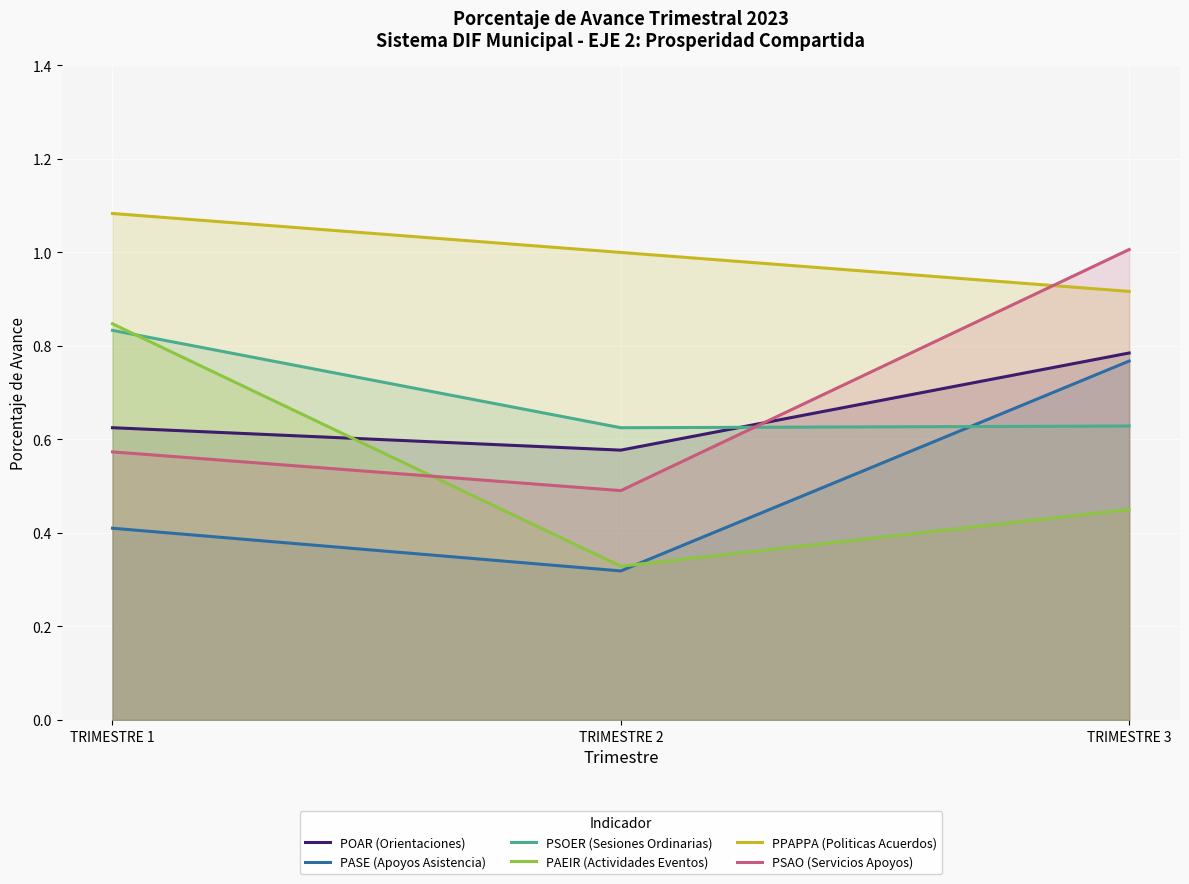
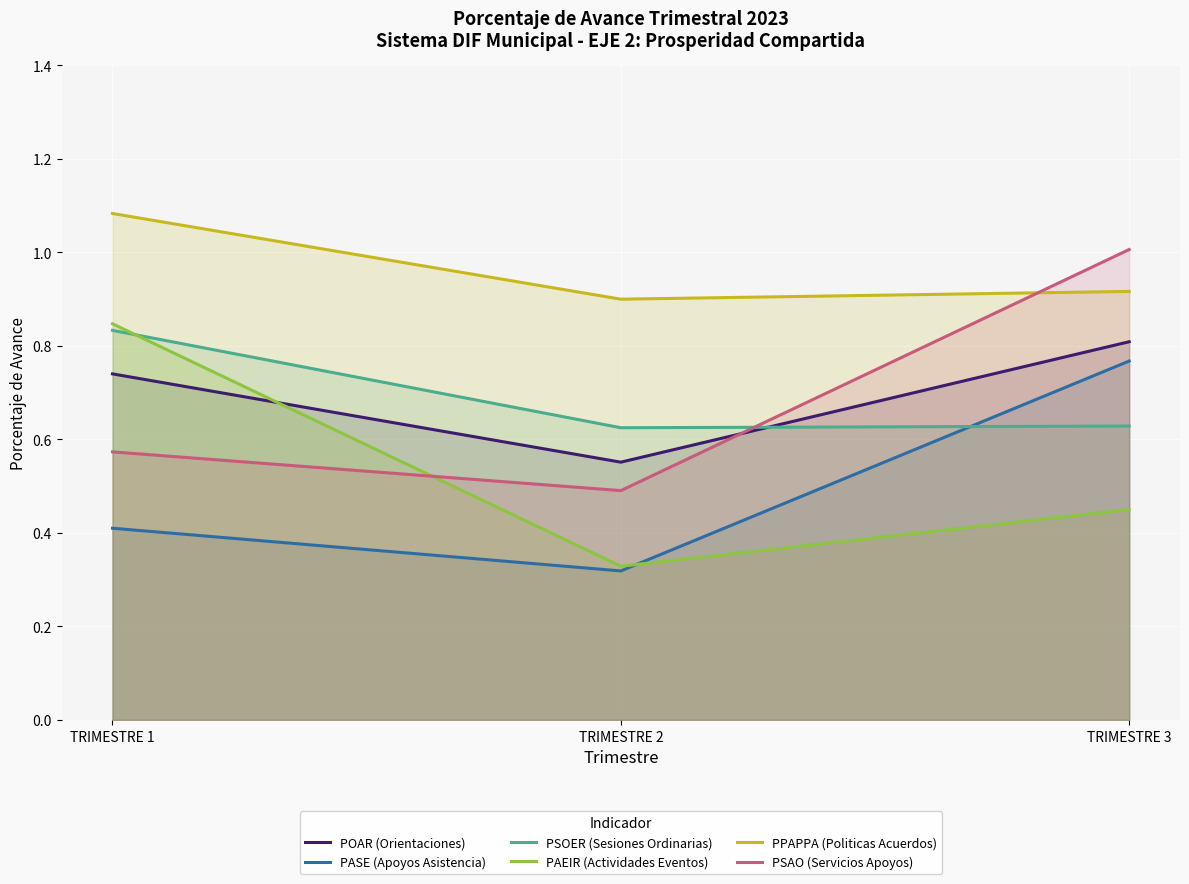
  {
    "POAR (Orientaciones)": {
-     "TRIMESTRE 1": 0.63,
-     "TRIMESTRE 2": 0.58,
-     "TRIMESTRE 3": 0.78
+     "TRIMESTRE 1": 0.74,
+     "TRIMESTRE 2": 0.55,
+     "TRIMESTRE 3": 0.81
    },
    "PASE (Apoyos Asistencia)": {
      "TRIMESTRE 1": 0.41,
      "TRIMESTRE 2": 0.32,
      "TRIMESTRE 3": 0.77
    },
    "PSOER (Sesiones Ordinarias)": {
      "TRIMESTRE 1": 0.83,
      "TRIMESTRE 2": 0.63,
      "TRIMESTRE 3": 0.63
    },
    "PAEIR (Actividades Eventos)": {
      "TRIMESTRE 1": 0.85,
      "TRIMESTRE 2": 0.33,
      "TRIMESTRE 3": 0.45
    },
    "PPAPPA (Politicas Acuerdos)": {
      "TRIMESTRE 1": 1.08,
-     "TRIMESTRE 2": 1.0,
+     "TRIMESTRE 2": 0.9,
      "TRIMESTRE 3": 0.92
    },
    "PSAO (Servicios Apoyos)": {
      "TRIMESTRE 1": 0.57,
      "TRIMESTRE 2": 0.49,
      "TRIMESTRE 3": 1.01
    }
  }
